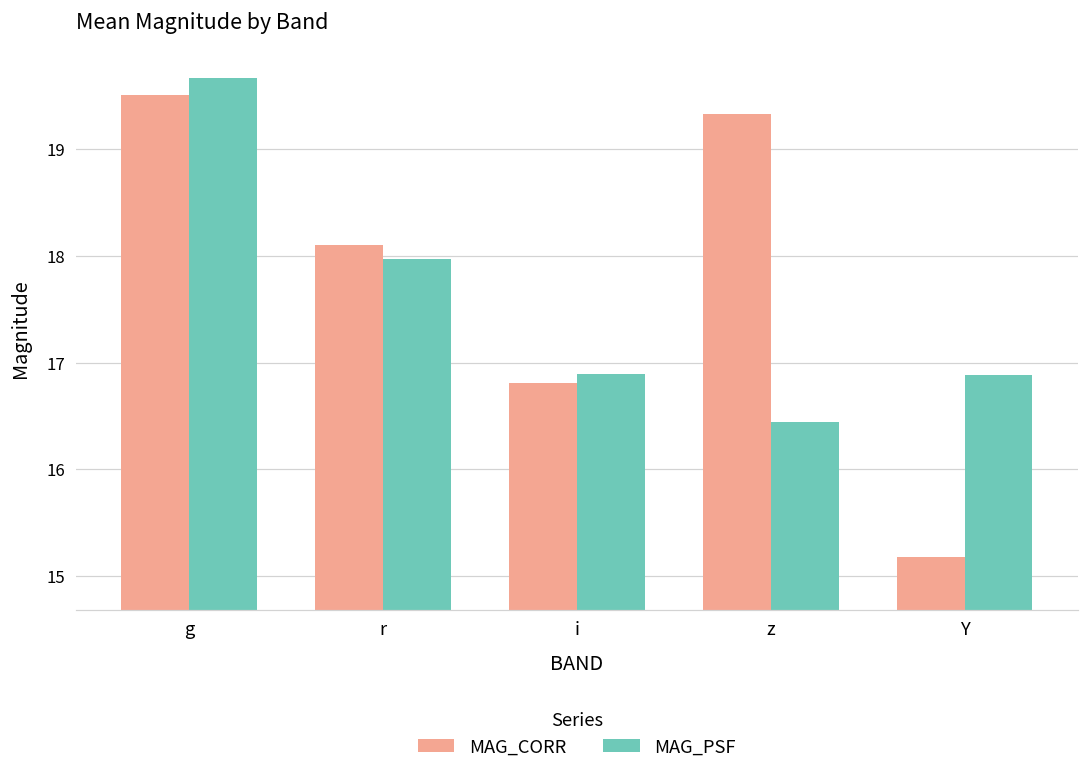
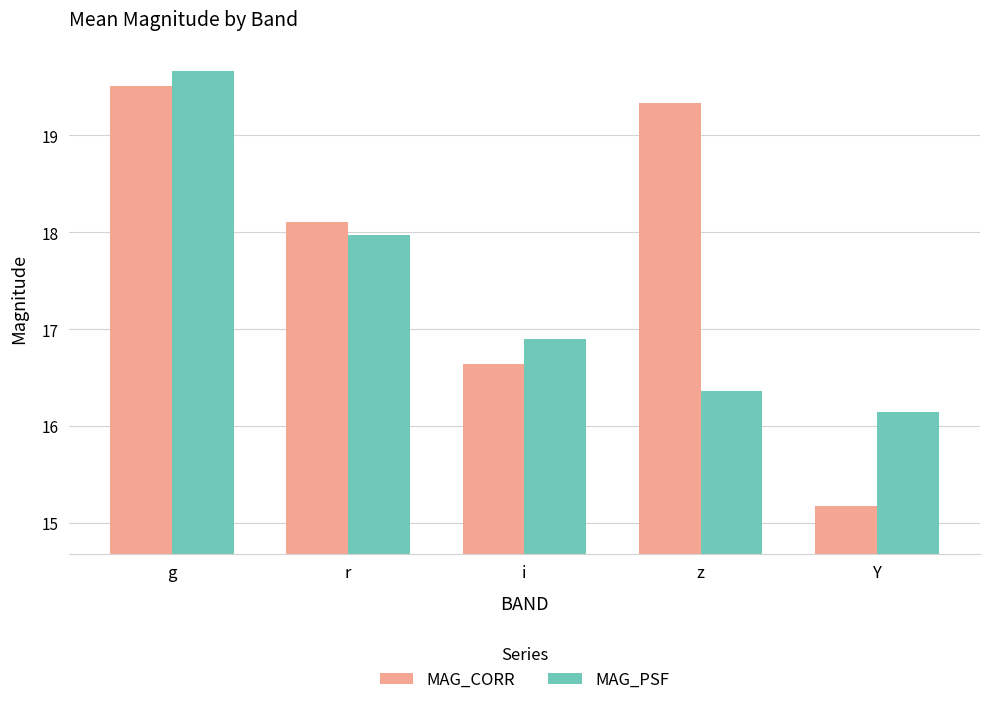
  {
    "MAG_CORR": {
      "g": 19.5,
      "r": 18.1,
-     "i": 16.8,
+     "i": 16.6,
      "z": 19.3,
      "Y": 15.2
    },
    "MAG_PSF": {
      "g": 19.7,
      "r": 18.0,
      "i": 16.9,
-     "z": 16.45,
-     "Y": 16.9
+     "z": 16.36,
+     "Y": 16.1
    }
  }
